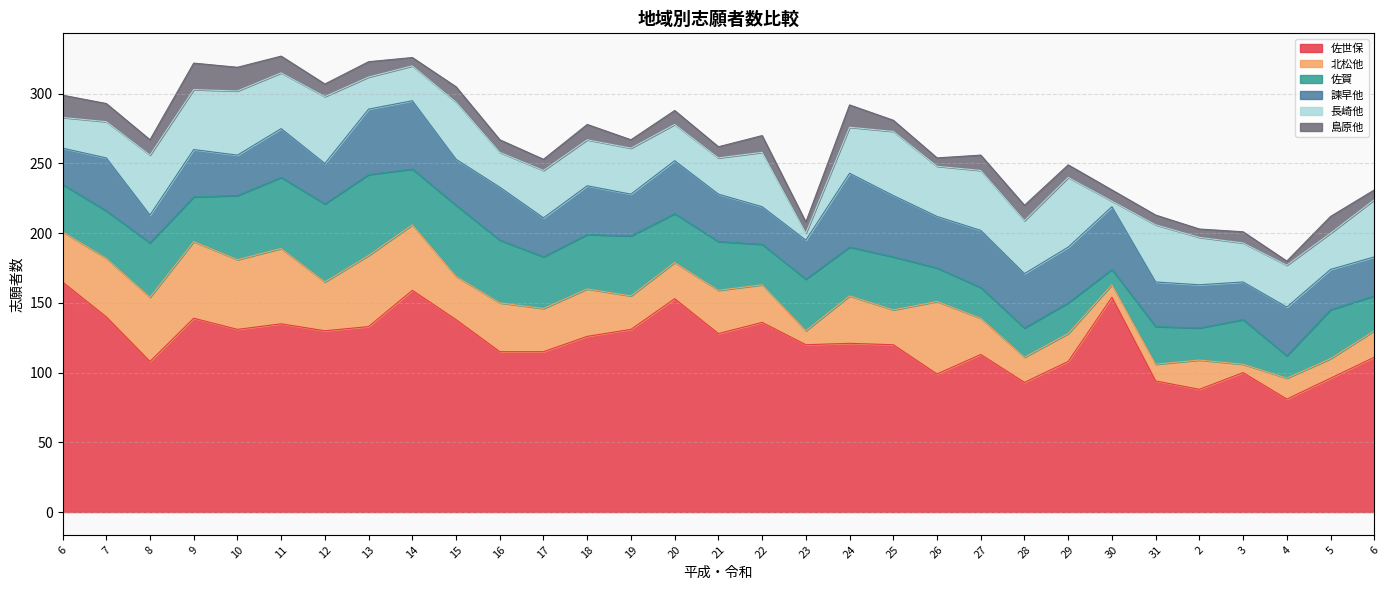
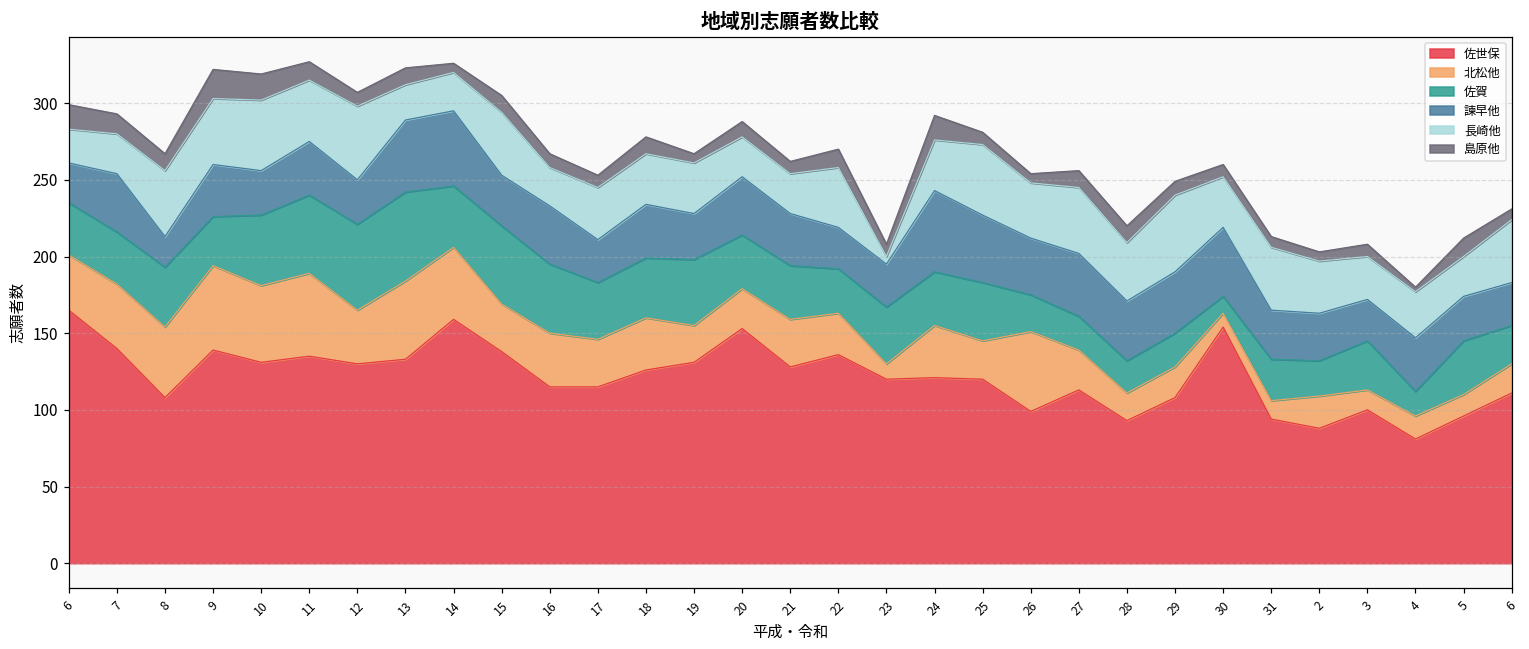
  {
    "佐世保": {
      "7": 140,
      "8": 108,
      "9": 139,
      "10": 131,
      "11": 135,
      "12": 130,
      "13": 133,
      "14": 159,
      "15": 138,
      "16": 115,
      "17": 115,
      "18": 126,
      "19": 131,
      "20": 153,
      "21": 128,
      "22": 136,
      "23": 120,
      "24": 121,
      "25": 120,
      "26": 99,
      "27": 113,
      "28": 93,
      "29": 108,
      "30": 154,
      "31": 94,
      "2": 88,
      "3": 100,
      "4": 81,
      "5": 96
    },
    "北松他": {
      "7": 42,
      "8": 46,
      "9": 55,
      "10": 50,
      "11": 54,
      "12": 35,
      "13": 51,
      "14": 47,
      "15": 31,
      "16": 35,
      "17": 31,
      "18": 34,
      "19": 24,
      "20": 26,
      "21": 31,
      "22": 27,
      "23": 10,
      "24": 34,
      "25": 25,
      "26": 52,
      "27": 26,
      "28": 18,
      "29": 20,
      "30": 9,
      "31": 12,
      "2": 21,
-     "3": 6,
+     "3": 13,
      "4": 15,
      "5": 14
    },
    "長崎他": {
      "7": 26,
      "8": 43,
      "9": 43,
      "10": 46,
      "11": 40,
      "12": 48,
      "13": 23,
      "14": 25,
      "15": 41,
      "16": 25,
      "17": 34,
      "18": 33,
      "19": 33,
      "20": 26,
      "21": 26,
      "22": 39,
      "23": 5,
      "24": 33,
      "25": 46,
      "26": 36,
      "27": 43,
      "28": 38,
      "29": 50,
-     "30": 4,
+     "30": 33,
      "31": 41,
      "2": 34,
      "3": 28,
      "4": 30,
      "5": 26
    }
  }
